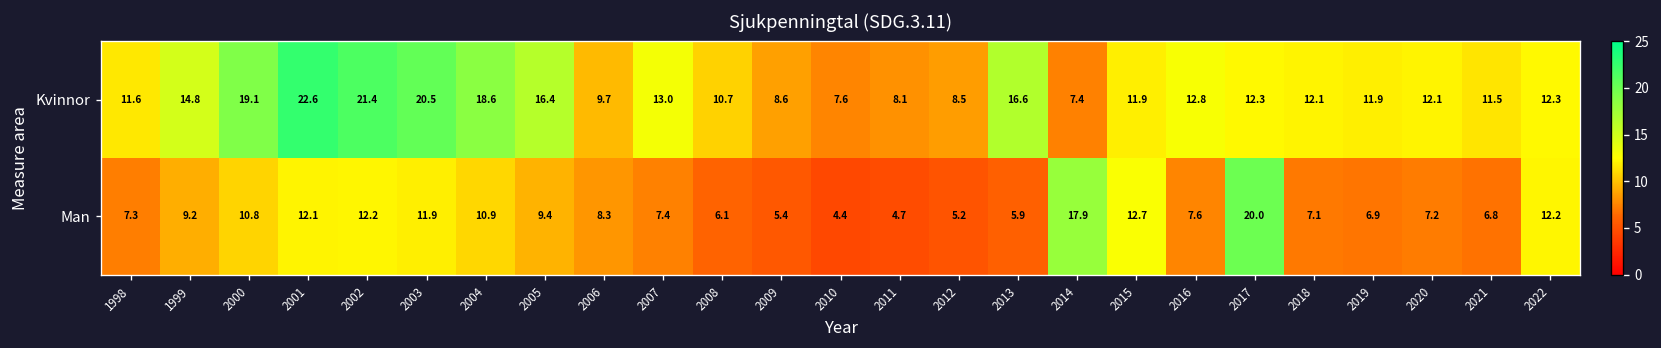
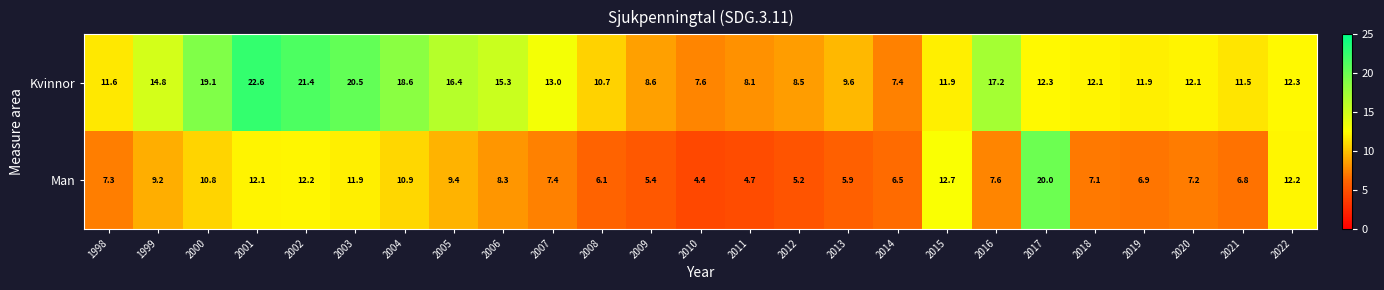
  {
    "Kvinnor": {
      "1998": 11.6,
      "1999": 14.8,
      "2000": 19.1,
      "2001": 22.6,
      "2002": 21.4,
      "2003": 20.5,
      "2004": 18.6,
      "2005": 16.4,
-     "2006": 9.7,
+     "2006": 15.3,
      "2007": 13.0,
      "2008": 10.7,
      "2009": 8.6,
      "2010": 7.6,
      "2011": 8.1,
      "2012": 8.5,
-     "2013": 16.6,
+     "2013": 9.6,
      "2014": 7.4,
      "2015": 11.9,
-     "2016": 12.8,
+     "2016": 17.2,
      "2017": 12.3,
      "2018": 12.1,
      "2019": 11.9,
      "2020": 12.1,
      "2021": 11.5,
      "2022": 12.3
    },
    "Man": {
      "1998": 7.3,
      "1999": 9.2,
      "2000": 10.8,
      "2001": 12.1,
      "2002": 12.2,
      "2003": 11.9,
      "2004": 10.9,
      "2005": 9.4,
      "2006": 8.3,
      "2007": 7.4,
      "2008": 6.1,
      "2009": 5.4,
      "2010": 4.4,
      "2011": 4.7,
      "2012": 5.2,
      "2013": 5.9,
-     "2014": 17.9,
+     "2014": 6.5,
      "2015": 12.7,
      "2016": 7.6,
      "2017": 20.0,
      "2018": 7.1,
      "2019": 6.9,
      "2020": 7.2,
      "2021": 6.8,
      "2022": 12.2
    }
  }
